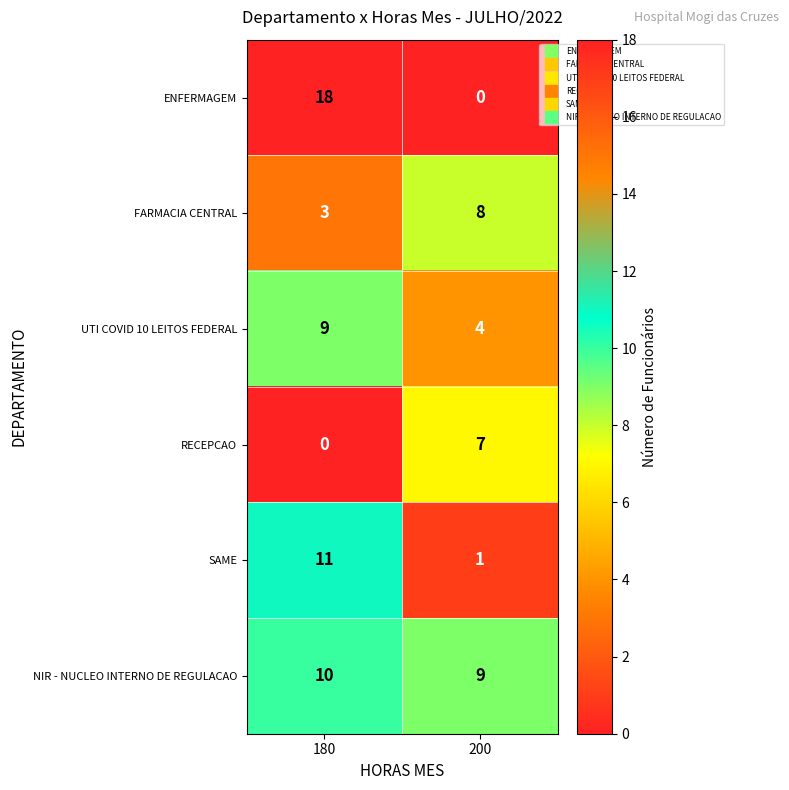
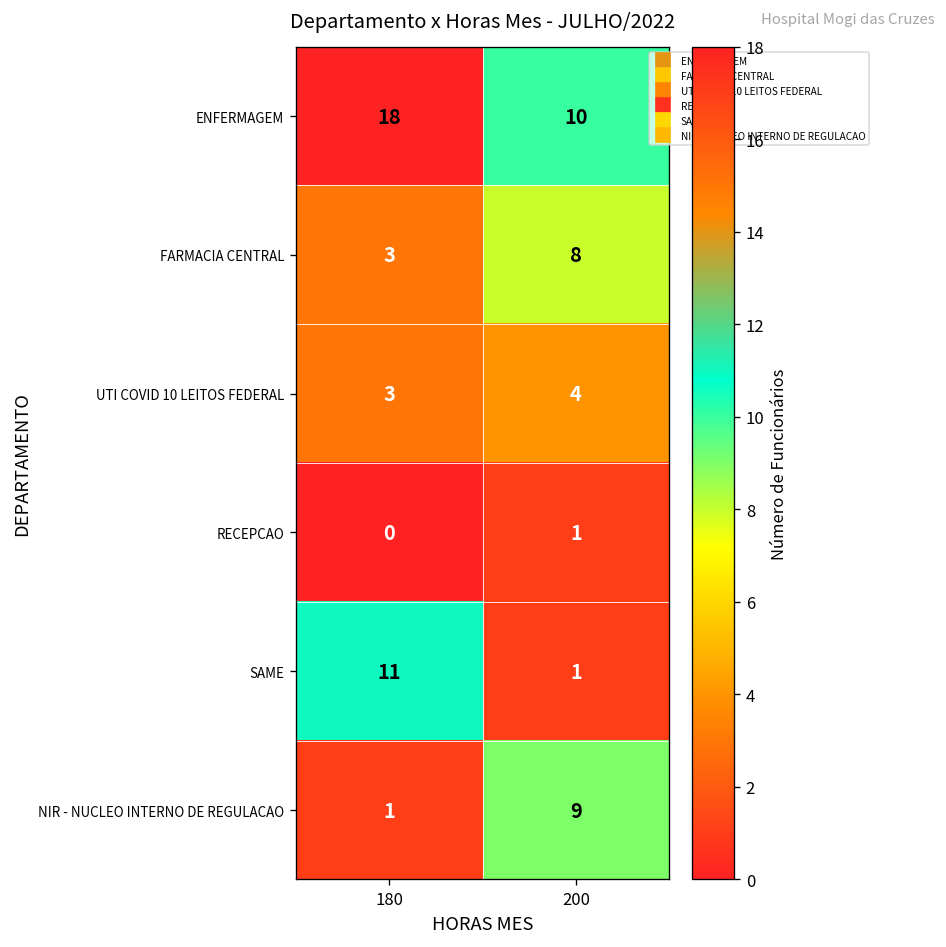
  {
    "ENFERMAGEM": {
      "180": 18,
-     "200": 0
+     "200": 10
    },
    "FARMACIA CENTRAL": {
      "180": 3,
      "200": 8
    },
    "UTI COVID 10 LEITOS FEDERAL": {
-     "180": 9,
+     "180": 3,
      "200": 4
    },
    "RECEPCAO": {
      "180": 0,
-     "200": 7
+     "200": 1
    },
    "SAME": {
      "180": 11,
      "200": 1
    },
    "NIR - NUCLEO INTERNO DE REGULACAO": {
-     "180": 10,
+     "180": 1,
      "200": 9
    }
  }
